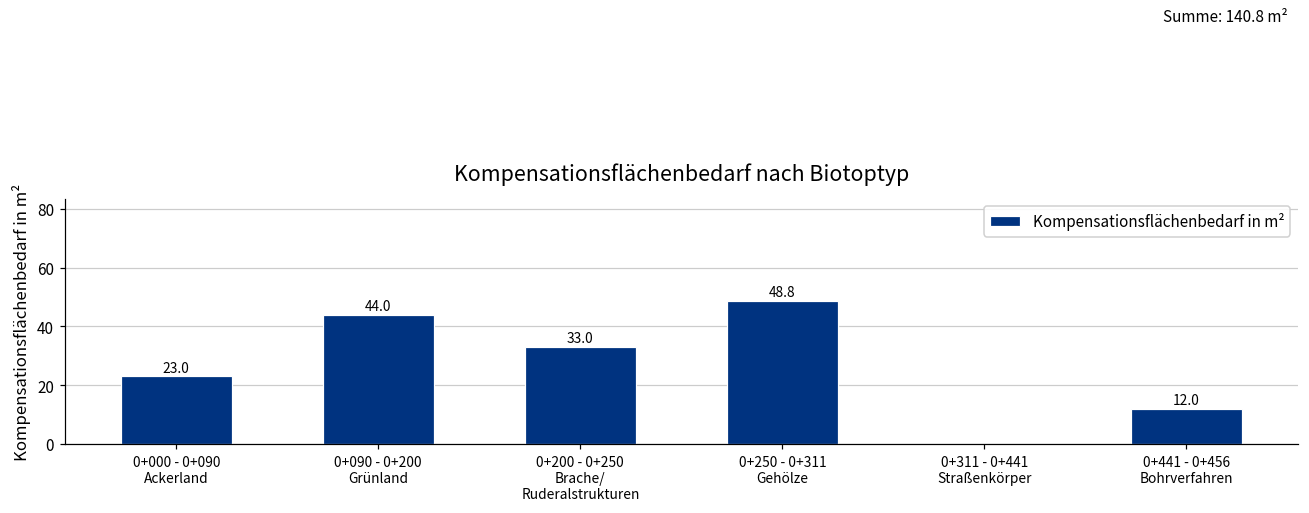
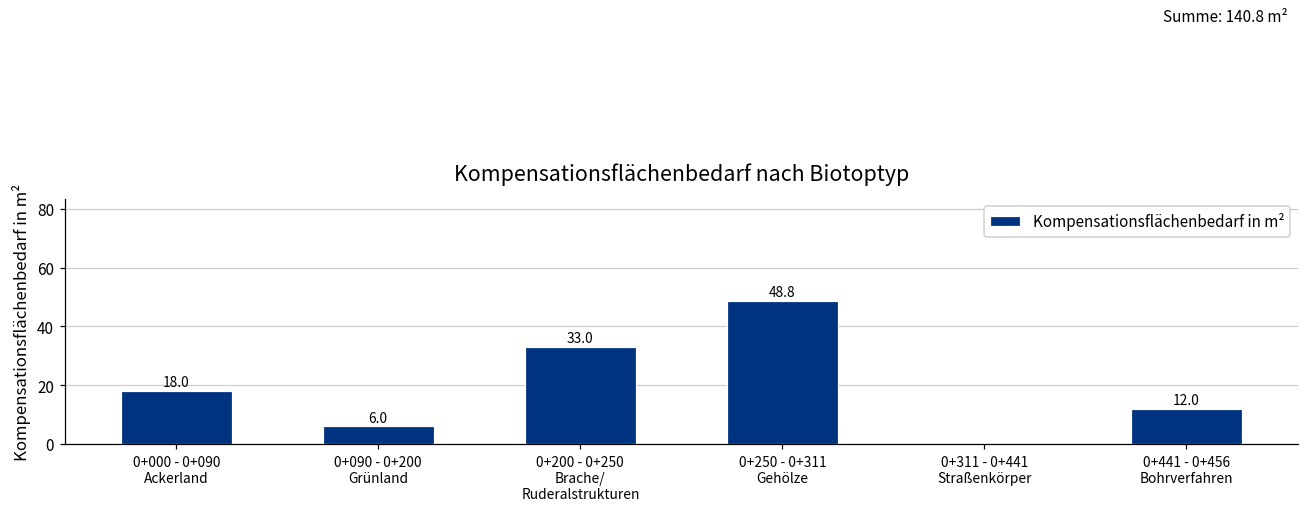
  {
-   "0+000 - 0+090 Ackerland": 23.0,
-   "0+090 - 0+200 Grünland": 44.0,
+   "0+000 - 0+090 Ackerland": 18.0,
+   "0+090 - 0+200 Grünland": 6.0,
    "0+200 - 0+250 Brache/ Ruderalstrukturen": 33.0,
    "0+250 - 0+311 Gehölze": 48.8,
    "0+441 - 0+456 Bohrverfahren": 12.0
  }
